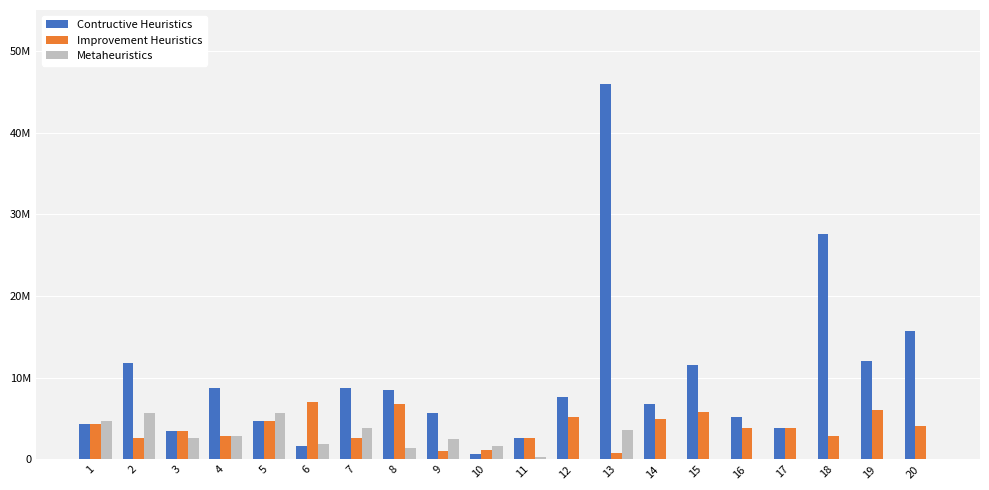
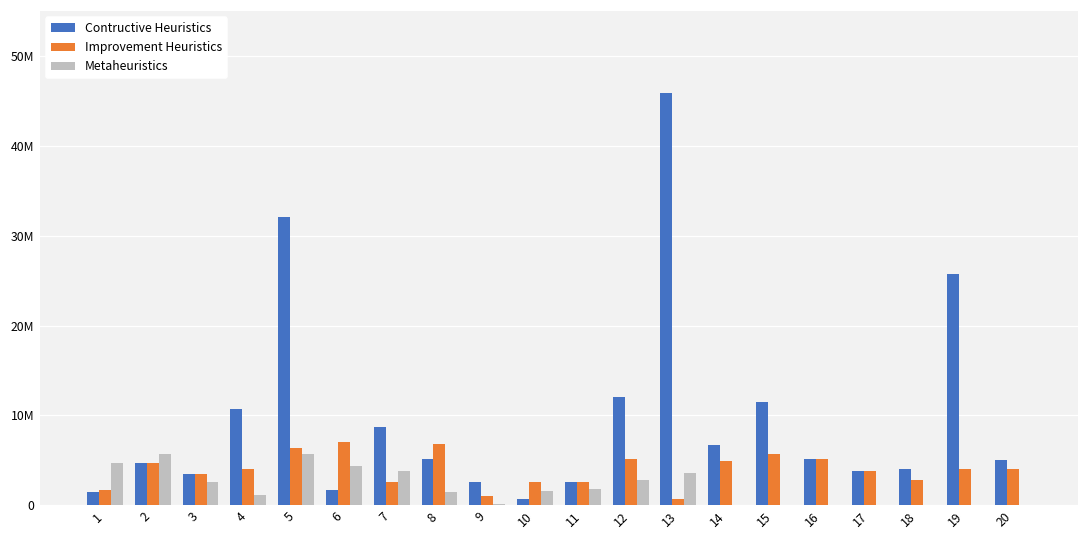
  {
    "Contructive Heuristics": {
-     "1": 4000000,
-     "2": 12000000,
+     "1": 1000000,
+     "2": 5000000,
      "3": 4000000,
-     "4": 9000000,
-     "5": 5000000,
+     "4": 11000000,
+     "5": 32000000,
      "6": 2000000,
      "7": 9000000,
-     "8": 8000000,
-     "9": 6000000,
+     "8": 5000000,
+     "9": 3000000,
      "10": 1000000,
      "11": 3000000,
-     "12": 8000000,
+     "12": 12000000,
      "13": 46000000,
      "14": 7000000,
      "15": 12000000,
      "16": 5000000,
      "17": 4000000,
-     "18": 28000000,
-     "19": 12000000,
-     "20": 16000000
+     "18": 4000000,
+     "19": 26000000,
+     "20": 5000000
    },
    "Improvement Heuristics": {
-     "1": 4000000,
-     "2": 3000000,
+     "1": 2000000,
+     "2": 5000000,
      "3": 4000000,
-     "4": 3000000,
-     "5": 5000000,
+     "4": 4000000,
+     "5": 6000000,
      "6": 7000000,
      "7": 3000000,
      "8": 7000000,
      "9": 1000000,
-     "10": 1000000,
+     "10": 3000000,
      "11": 3000000,
      "12": 5000000,
      "13": 1000000,
      "14": 5000000,
      "15": 6000000,
-     "16": 4000000,
+     "16": 5000000,
      "17": 4000000,
      "18": 3000000,
-     "19": 6000000,
+     "19": 4000000,
      "20": 4000000
    },
    "Metaheuristics": {
      "1": 5000000,
      "2": 6000000,
      "3": 3000000,
-     "4": 3000000,
+     "4": 1000000,
      "5": 6000000,
-     "6": 2000000,
+     "6": 4000000,
      "7": 4000000,
      "8": 1000000,
-     "9": 2000000,
+     "9": 0,
      "10": 2000000,
-     "11": 0,
-     "12": 0,
+     "11": 2000000,
+     "12": 3000000,
      "13": 4000000,
      "14": 0,
      "15": 0,
      "16": 0,
      "17": 0,
      "18": 0,
      "19": 0,
      "20": 0
    }
  }
